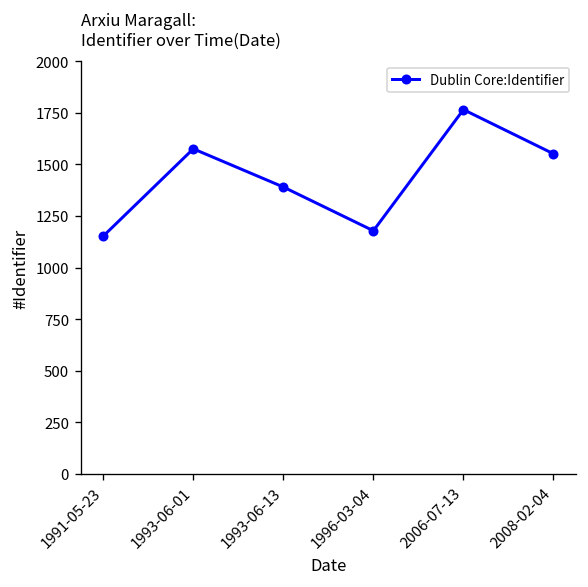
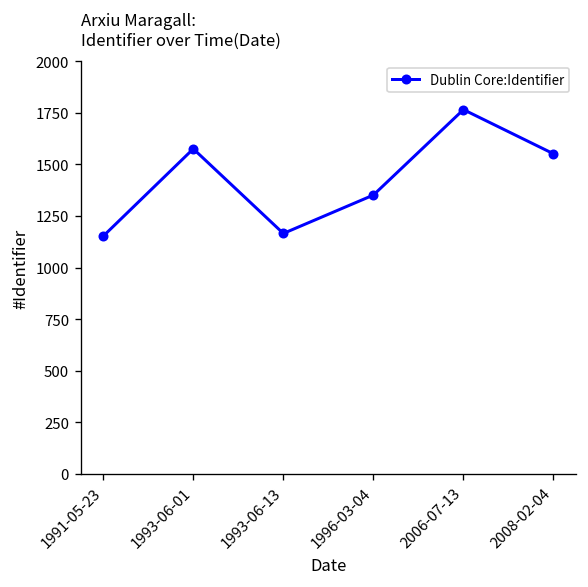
  {
    "1991-05-23": 1150,
    "1993-06-01": 1580,
-   "1993-06-13": 1390,
-   "1996-03-04": 1180,
+   "1993-06-13": 1170,
+   "1996-03-04": 1350,
    "2006-07-13": 1770,
    "2008-02-04": 1550
  }
